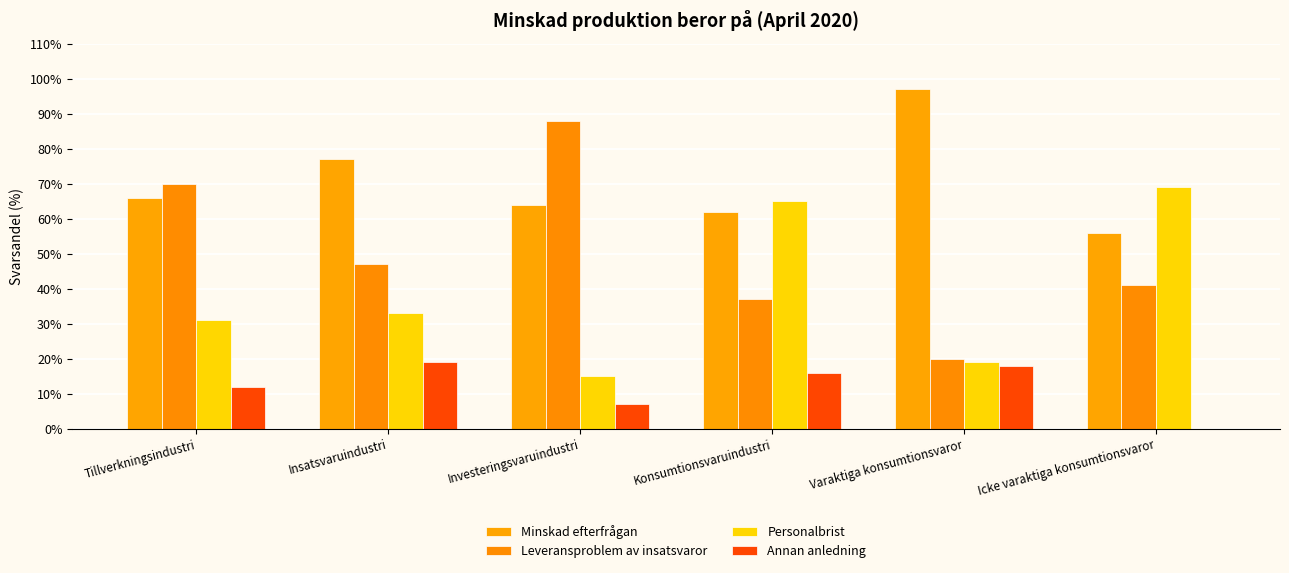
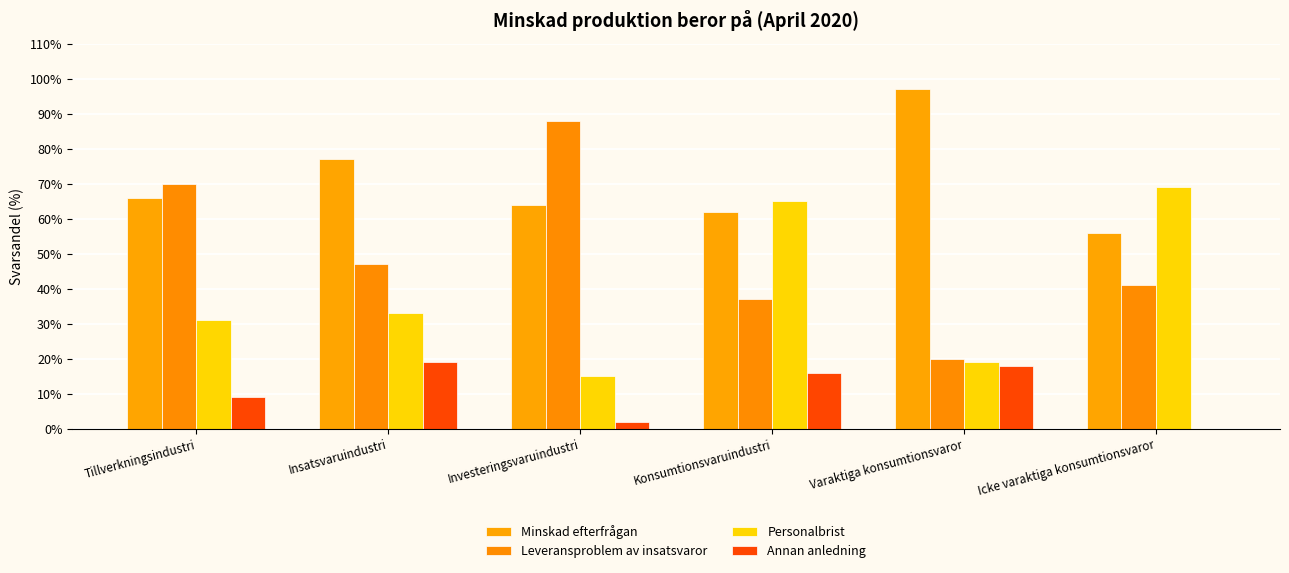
  {
    "Annan anledning": {
-     "Tillverkningsindustri": "12%",
+     "Tillverkningsindustri": "9%",
      "Insatsvaruindustri": "19%",
-     "Investeringsvaruindustri": "7%",
+     "Investeringsvaruindustri": "2%",
      "Konsumtionsvaruindustri": "16%",
      "Varaktiga konsumtionsvaror": "18%",
      "Icke varaktiga konsumtionsvaror": "0%"
    }
  }
